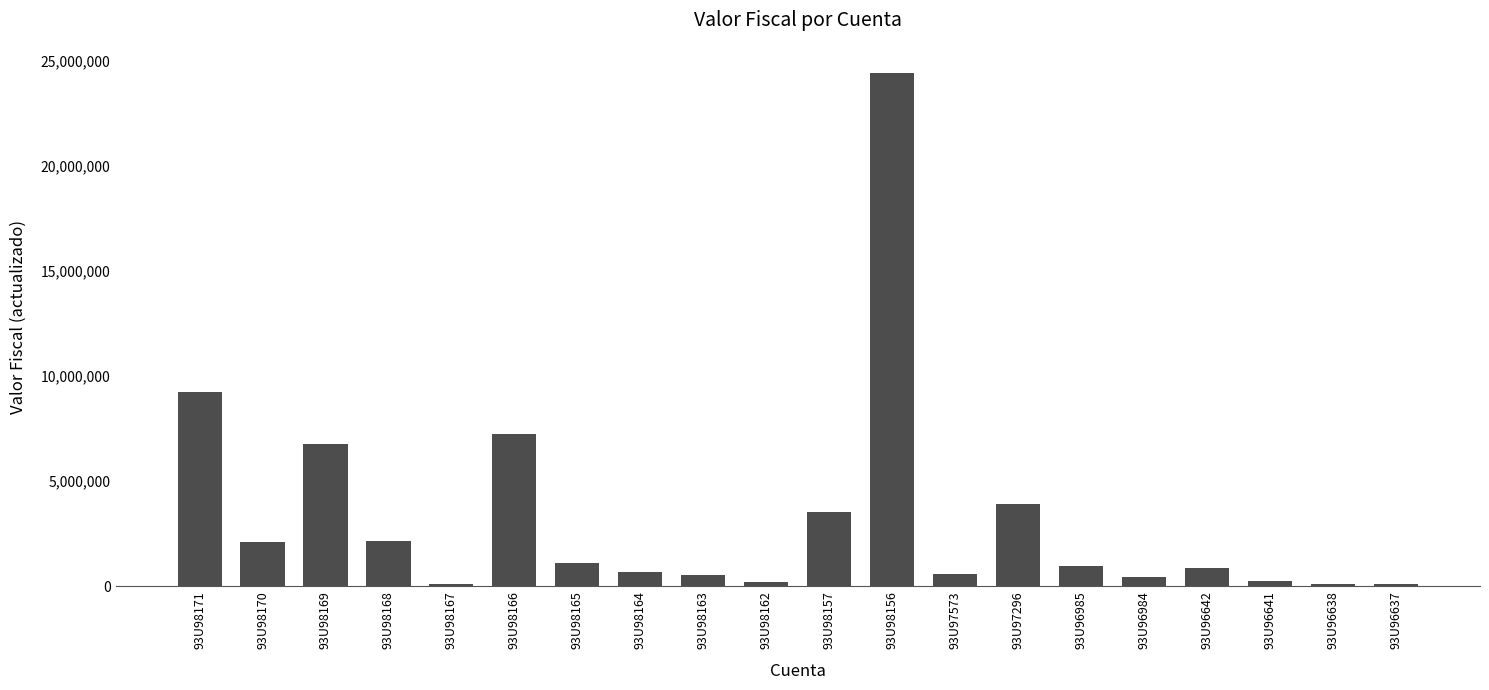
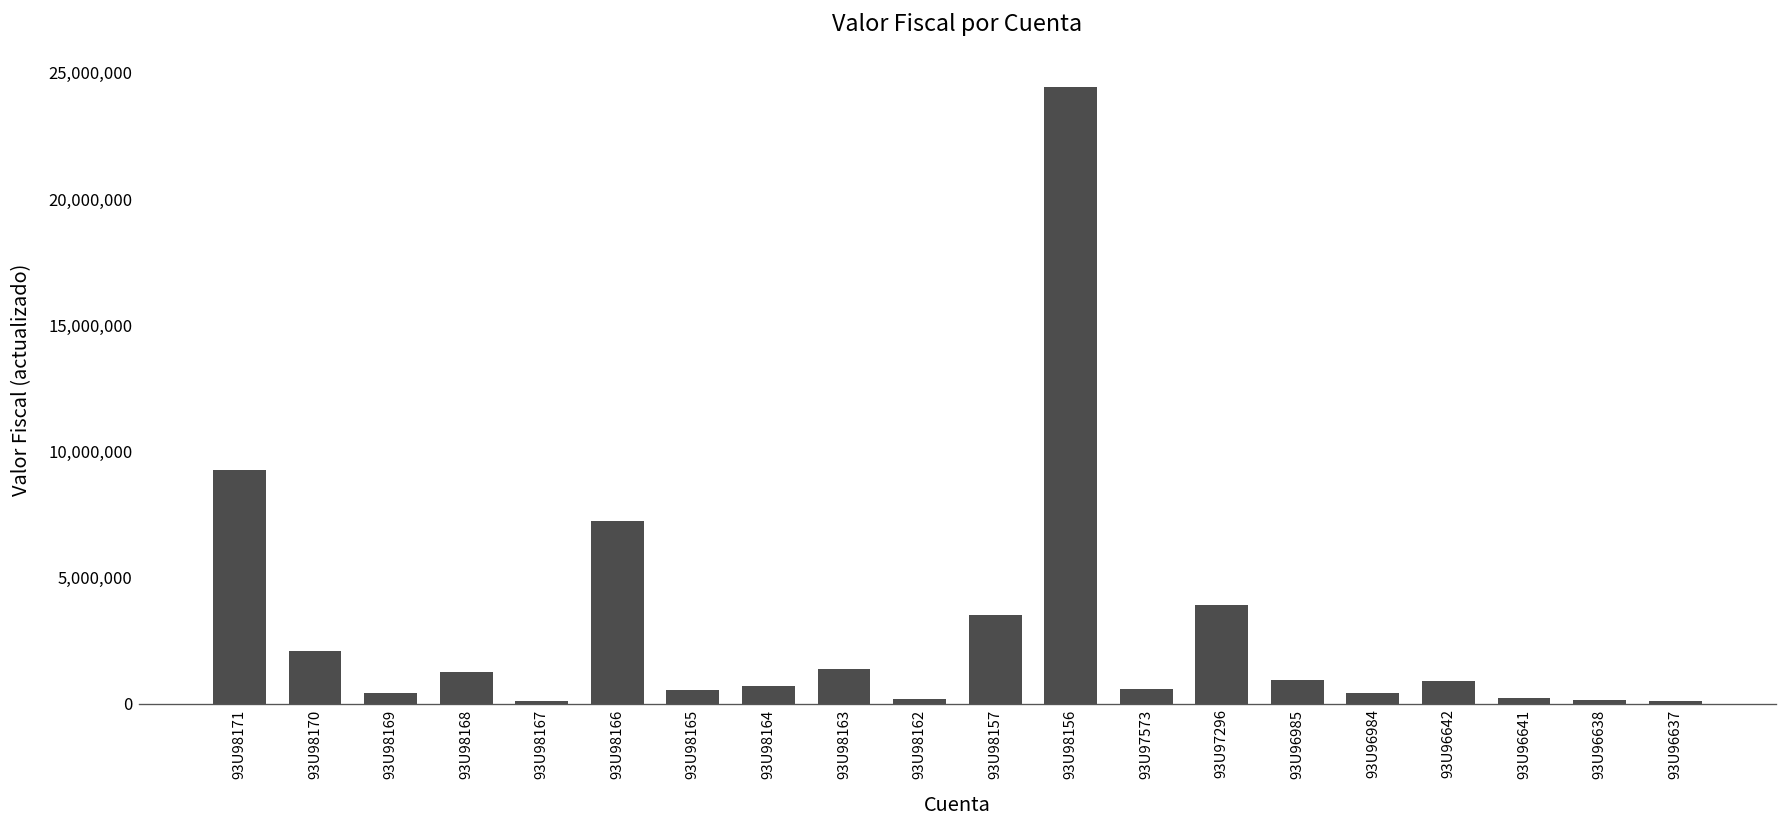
  {
    "93U98171": "9,300,000",
    "93U98170": "2,100,000",
-   "93U98169": "6,800,000",
-   "93U98168": "2,200,000",
+   "93U98169": "400,000",
+   "93U98168": "1,300,000",
    "93U98166": "7,200,000",
-   "93U98165": "1,100,000",
+   "93U98165": "500,000",
    "93U98164": "700,000",
-   "93U98163": "500,000",
+   "93U98163": "1,400,000",
    "93U98162": "200,000",
    "93U98157": "3,500,000",
    "93U98156": "24,400,000",
    "93U97573": "600,000",
    "93U97296": "3,900,000",
    "93U96985": "1,000,000",
    "93U96984": "400,000",
    "93U96642": "900,000",
    "93U96641": "200,000",
    "93U96638": "100,000"
  }
